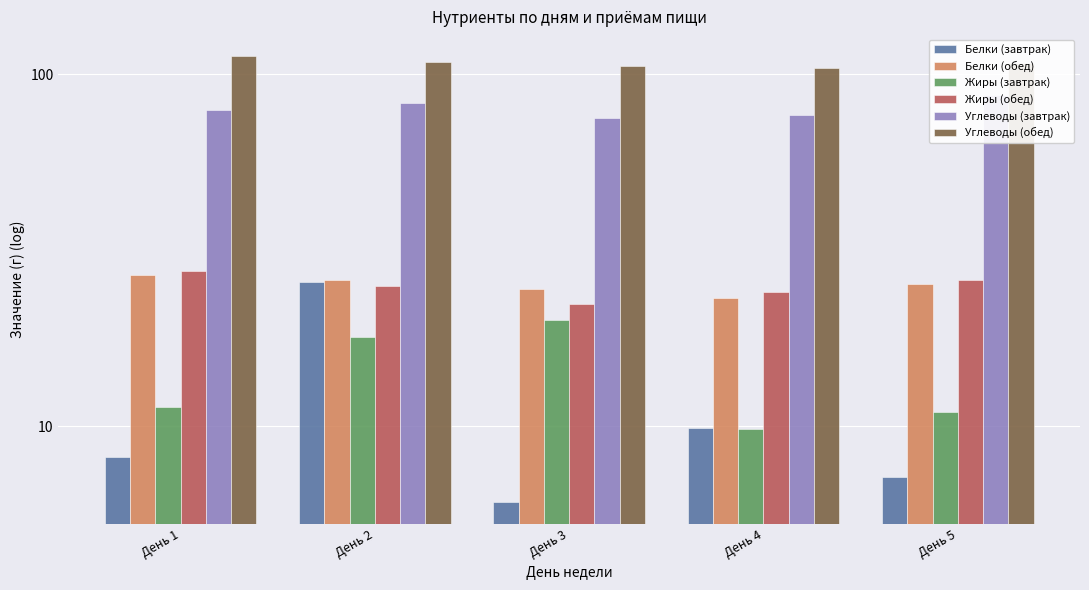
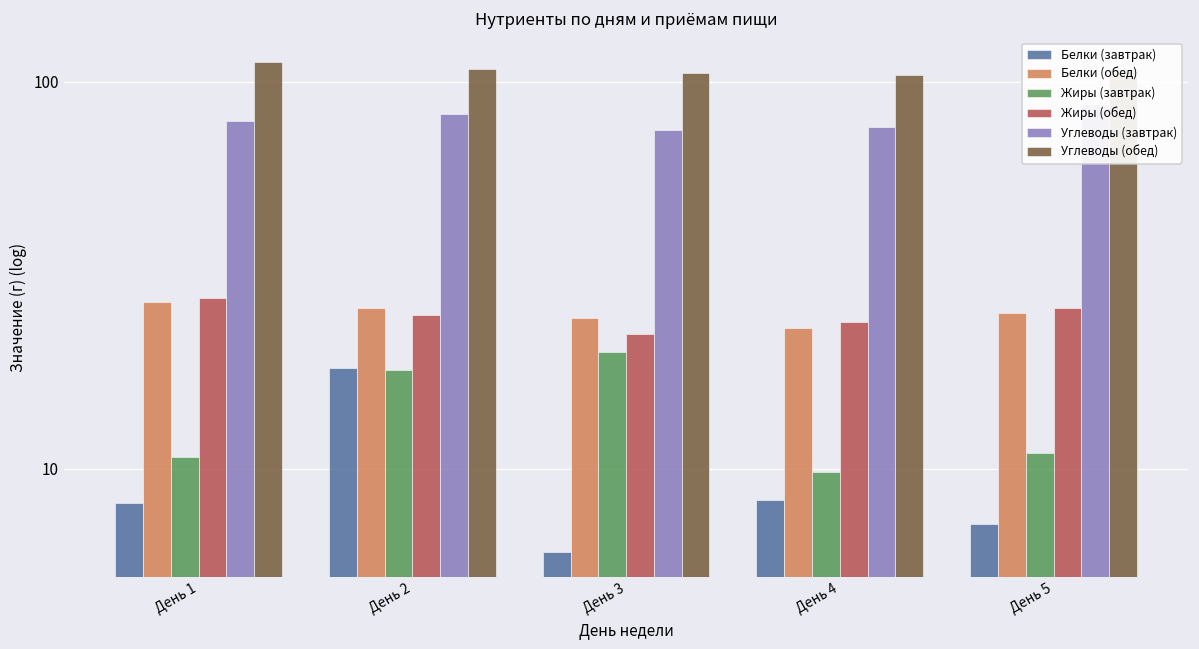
  {
    "Белки (завтрак)": {
      "День 1": 8.2,
-     "День 2": 26,
+     "День 2": 18,
      "День 3": 6.1,
-     "День 4": 9.9,
+     "День 4": 8.3,
      "День 5": 7.2
    },
    "Жиры (завтрак)": {
-     "День 1": 11.3,
+     "День 1": 10.7,
      "День 2": 18,
      "День 3": 20,
      "День 4": 9.8,
      "День 5": 11.0
    },
    "Углеводы (завтрак)": {
      "День 1": 79,
      "День 2": 83,
      "День 3": 75,
      "День 4": 77
    },
    "Углеводы (обед)": {
      "День 1": 112,
      "День 2": 108,
      "День 3": 106,
      "День 4": 104
    }
  }
